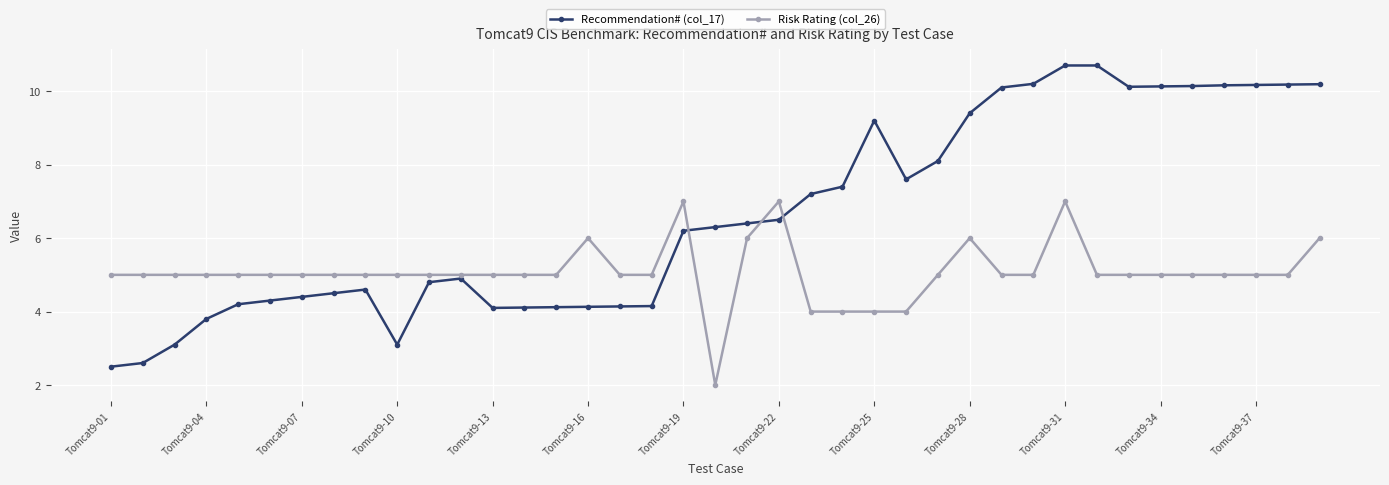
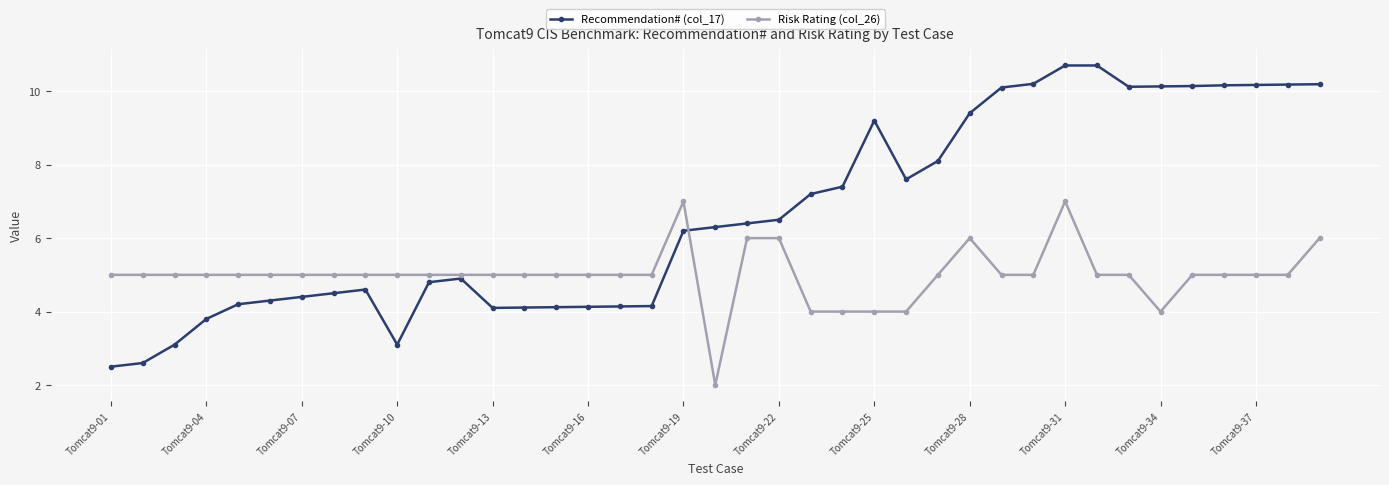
  {
    "Recommendation# (col_17)": {
      "Tomcat9-01": 2.5,
      "Tomcat9-04": 3.8,
      "Tomcat9-07": 4.4,
      "Tomcat9-10": 3.1,
      "Tomcat9-13": 4.1,
      "Tomcat9-16": 4.1,
      "Tomcat9-19": 6.2,
      "Tomcat9-22": 6.5,
      "Tomcat9-25": 9.2,
      "Tomcat9-28": 9.4,
      "Tomcat9-31": 10.7,
      "Tomcat9-34": 10.1,
      "Tomcat9-37": 10.2
    },
    "Risk Rating (col_26)": {
      "Tomcat9-01": 5,
      "Tomcat9-04": 5,
      "Tomcat9-07": 5,
      "Tomcat9-10": 5,
      "Tomcat9-13": 5,
-     "Tomcat9-16": 6,
+     "Tomcat9-16": 5,
      "Tomcat9-19": 7,
-     "Tomcat9-22": 7,
+     "Tomcat9-22": 6,
      "Tomcat9-25": 4,
      "Tomcat9-28": 6,
      "Tomcat9-31": 7,
-     "Tomcat9-34": 5,
+     "Tomcat9-34": 4,
      "Tomcat9-37": 5
    }
  }
